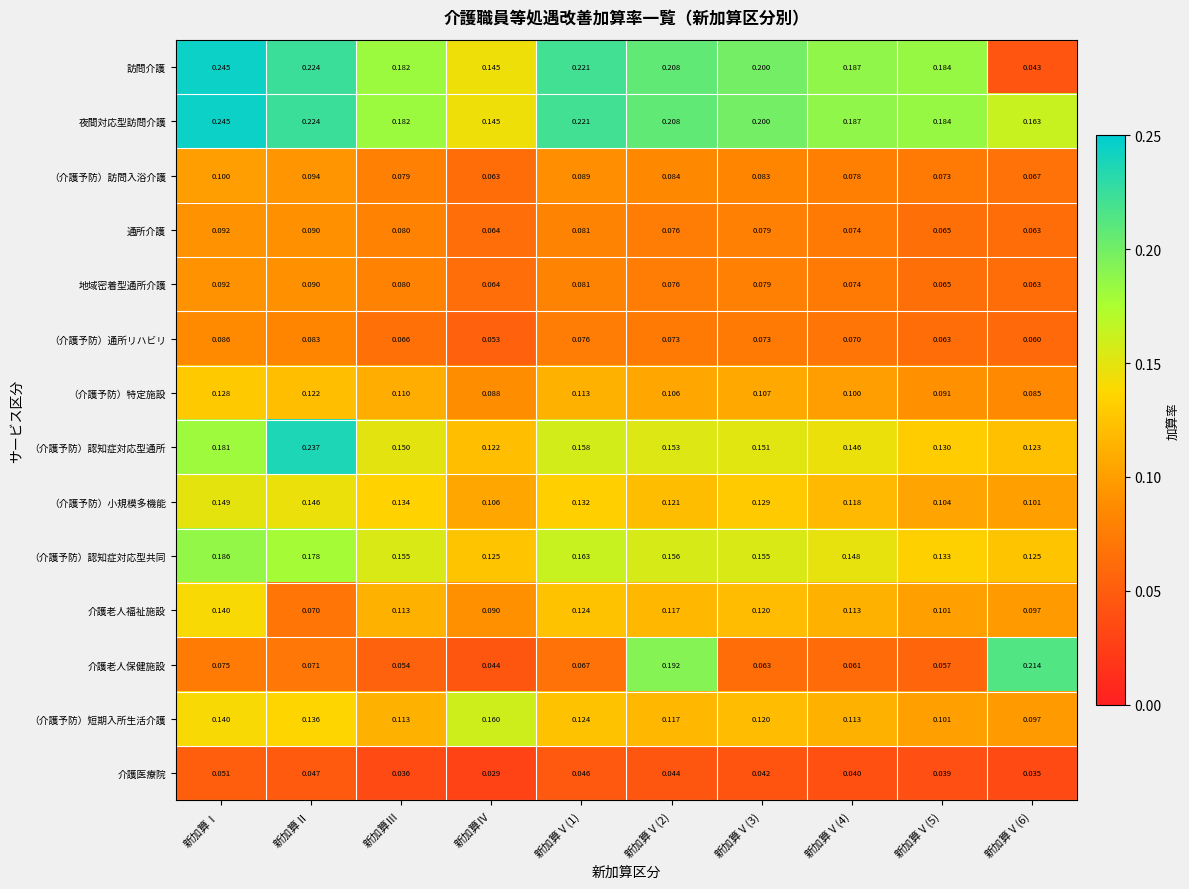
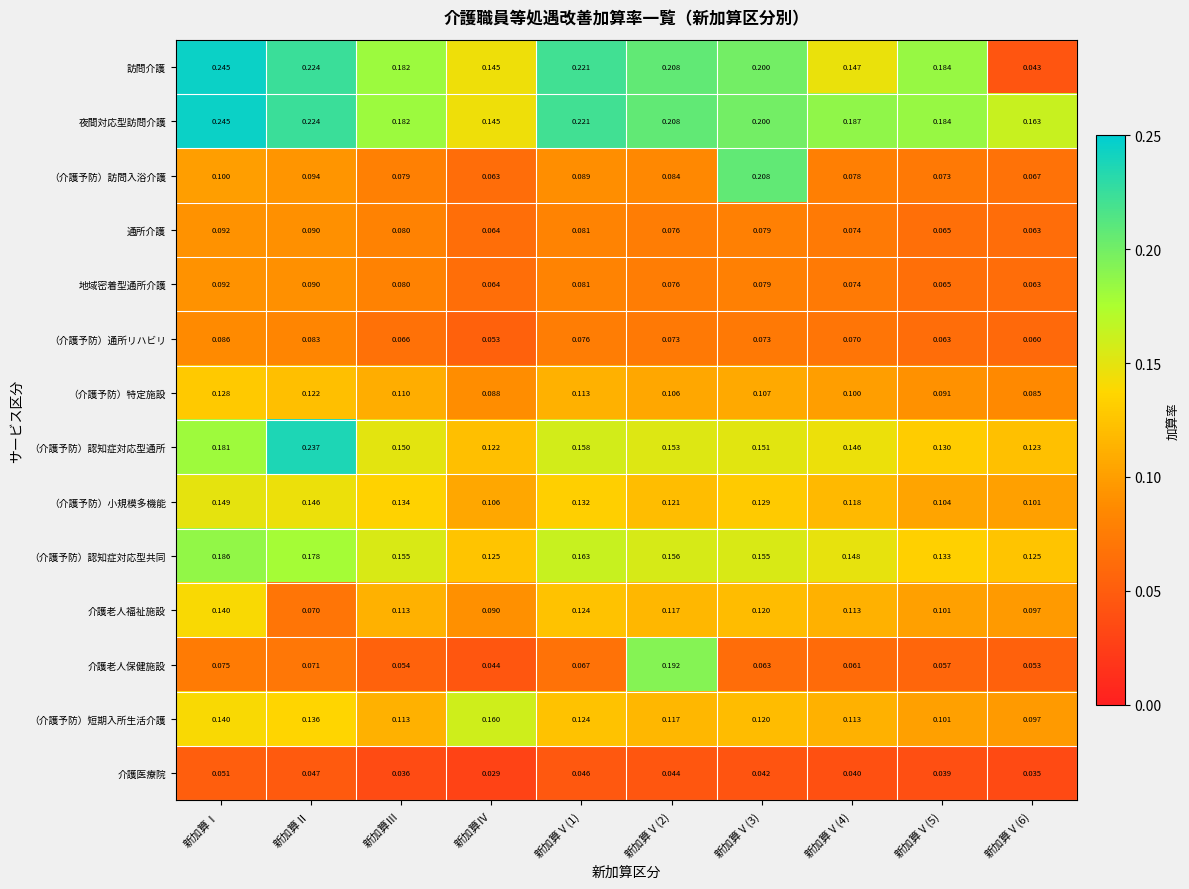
  {
    "訪問介護": {
      "新加算Ⅰ": 0.245,
      "新加算Ⅱ": 0.224,
      "新加算Ⅲ": 0.182,
      "新加算Ⅳ": 0.145,
      "新加算Ⅴ(1)": 0.221,
      "新加算Ⅴ(2)": 0.208,
      "新加算Ⅴ(3)": 0.200,
-     "新加算Ⅴ(4)": 0.187,
+     "新加算Ⅴ(4)": 0.147,
      "新加算Ⅴ(5)": 0.184,
      "新加算Ⅴ(6)": 0.043
    },
    "夜間対応型訪問介護": {
      "新加算Ⅰ": 0.245,
      "新加算Ⅱ": 0.224,
      "新加算Ⅲ": 0.182,
      "新加算Ⅳ": 0.145,
      "新加算Ⅴ(1)": 0.221,
      "新加算Ⅴ(2)": 0.208,
      "新加算Ⅴ(3)": 0.200,
      "新加算Ⅴ(4)": 0.187,
      "新加算Ⅴ(5)": 0.184,
      "新加算Ⅴ(6)": 0.163
    },
    "（介護予防）訪問入浴介護": {
      "新加算Ⅰ": 0.100,
      "新加算Ⅱ": 0.094,
      "新加算Ⅲ": 0.079,
      "新加算Ⅳ": 0.063,
      "新加算Ⅴ(1)": 0.089,
      "新加算Ⅴ(2)": 0.084,
-     "新加算Ⅴ(3)": 0.083,
+     "新加算Ⅴ(3)": 0.208,
      "新加算Ⅴ(4)": 0.078,
      "新加算Ⅴ(5)": 0.073,
      "新加算Ⅴ(6)": 0.067
    },
    "通所介護": {
      "新加算Ⅰ": 0.092,
      "新加算Ⅱ": 0.090,
      "新加算Ⅲ": 0.080,
      "新加算Ⅳ": 0.064,
      "新加算Ⅴ(1)": 0.081,
      "新加算Ⅴ(2)": 0.076,
      "新加算Ⅴ(3)": 0.079,
      "新加算Ⅴ(4)": 0.074,
      "新加算Ⅴ(5)": 0.065,
      "新加算Ⅴ(6)": 0.063
    },
    "地域密着型通所介護": {
      "新加算Ⅰ": 0.092,
      "新加算Ⅱ": 0.090,
      "新加算Ⅲ": 0.080,
      "新加算Ⅳ": 0.064,
      "新加算Ⅴ(1)": 0.081,
      "新加算Ⅴ(2)": 0.076,
      "新加算Ⅴ(3)": 0.079,
      "新加算Ⅴ(4)": 0.074,
      "新加算Ⅴ(5)": 0.065,
      "新加算Ⅴ(6)": 0.063
    },
    "（介護予防）通所リハビリ": {
      "新加算Ⅰ": 0.086,
      "新加算Ⅱ": 0.083,
      "新加算Ⅲ": 0.066,
      "新加算Ⅳ": 0.053,
      "新加算Ⅴ(1)": 0.076,
      "新加算Ⅴ(2)": 0.073,
      "新加算Ⅴ(3)": 0.073,
      "新加算Ⅴ(4)": 0.070,
      "新加算Ⅴ(5)": 0.063,
      "新加算Ⅴ(6)": 0.060
    },
    "（介護予防）特定施設": {
      "新加算Ⅰ": 0.128,
      "新加算Ⅱ": 0.122,
      "新加算Ⅲ": 0.110,
      "新加算Ⅳ": 0.088,
      "新加算Ⅴ(1)": 0.113,
      "新加算Ⅴ(2)": 0.106,
      "新加算Ⅴ(3)": 0.107,
      "新加算Ⅴ(4)": 0.100,
      "新加算Ⅴ(5)": 0.091,
      "新加算Ⅴ(6)": 0.085
    },
    "（介護予防）認知症対応型通所": {
      "新加算Ⅰ": 0.181,
      "新加算Ⅱ": 0.237,
      "新加算Ⅲ": 0.150,
      "新加算Ⅳ": 0.122,
      "新加算Ⅴ(1)": 0.158,
      "新加算Ⅴ(2)": 0.153,
      "新加算Ⅴ(3)": 0.151,
      "新加算Ⅴ(4)": 0.146,
      "新加算Ⅴ(5)": 0.130,
      "新加算Ⅴ(6)": 0.123
    },
    "（介護予防）小規模多機能": {
      "新加算Ⅰ": 0.149,
      "新加算Ⅱ": 0.146,
      "新加算Ⅲ": 0.134,
      "新加算Ⅳ": 0.106,
      "新加算Ⅴ(1)": 0.132,
      "新加算Ⅴ(2)": 0.121,
      "新加算Ⅴ(3)": 0.129,
      "新加算Ⅴ(4)": 0.118,
      "新加算Ⅴ(5)": 0.104,
      "新加算Ⅴ(6)": 0.101
    },
    "（介護予防）認知症対応型共同": {
      "新加算Ⅰ": 0.186,
      "新加算Ⅱ": 0.178,
      "新加算Ⅲ": 0.155,
      "新加算Ⅳ": 0.125,
      "新加算Ⅴ(1)": 0.163,
      "新加算Ⅴ(2)": 0.156,
      "新加算Ⅴ(3)": 0.155,
      "新加算Ⅴ(4)": 0.148,
      "新加算Ⅴ(5)": 0.133,
      "新加算Ⅴ(6)": 0.125
    },
    "介護老人福祉施設": {
      "新加算Ⅰ": 0.140,
      "新加算Ⅱ": 0.070,
      "新加算Ⅲ": 0.113,
      "新加算Ⅳ": 0.090,
      "新加算Ⅴ(1)": 0.124,
      "新加算Ⅴ(2)": 0.117,
      "新加算Ⅴ(3)": 0.120,
      "新加算Ⅴ(4)": 0.113,
      "新加算Ⅴ(5)": 0.101,
      "新加算Ⅴ(6)": 0.097
    },
    "介護老人保健施設": {
      "新加算Ⅰ": 0.075,
      "新加算Ⅱ": 0.071,
      "新加算Ⅲ": 0.054,
      "新加算Ⅳ": 0.044,
      "新加算Ⅴ(1)": 0.067,
      "新加算Ⅴ(2)": 0.192,
      "新加算Ⅴ(3)": 0.063,
      "新加算Ⅴ(4)": 0.061,
      "新加算Ⅴ(5)": 0.057,
-     "新加算Ⅴ(6)": 0.214
+     "新加算Ⅴ(6)": 0.053
    },
    "（介護予防）短期入所生活介護": {
      "新加算Ⅰ": 0.140,
      "新加算Ⅱ": 0.136,
      "新加算Ⅲ": 0.113,
      "新加算Ⅳ": 0.160,
      "新加算Ⅴ(1)": 0.124,
      "新加算Ⅴ(2)": 0.117,
      "新加算Ⅴ(3)": 0.120,
      "新加算Ⅴ(4)": 0.113,
      "新加算Ⅴ(5)": 0.101,
      "新加算Ⅴ(6)": 0.097
    },
    "介護医療院": {
      "新加算Ⅰ": 0.051,
      "新加算Ⅱ": 0.047,
      "新加算Ⅲ": 0.036,
      "新加算Ⅳ": 0.029,
      "新加算Ⅴ(1)": 0.046,
      "新加算Ⅴ(2)": 0.044,
      "新加算Ⅴ(3)": 0.042,
      "新加算Ⅴ(4)": 0.040,
      "新加算Ⅴ(5)": 0.039,
      "新加算Ⅴ(6)": 0.035
    }
  }
